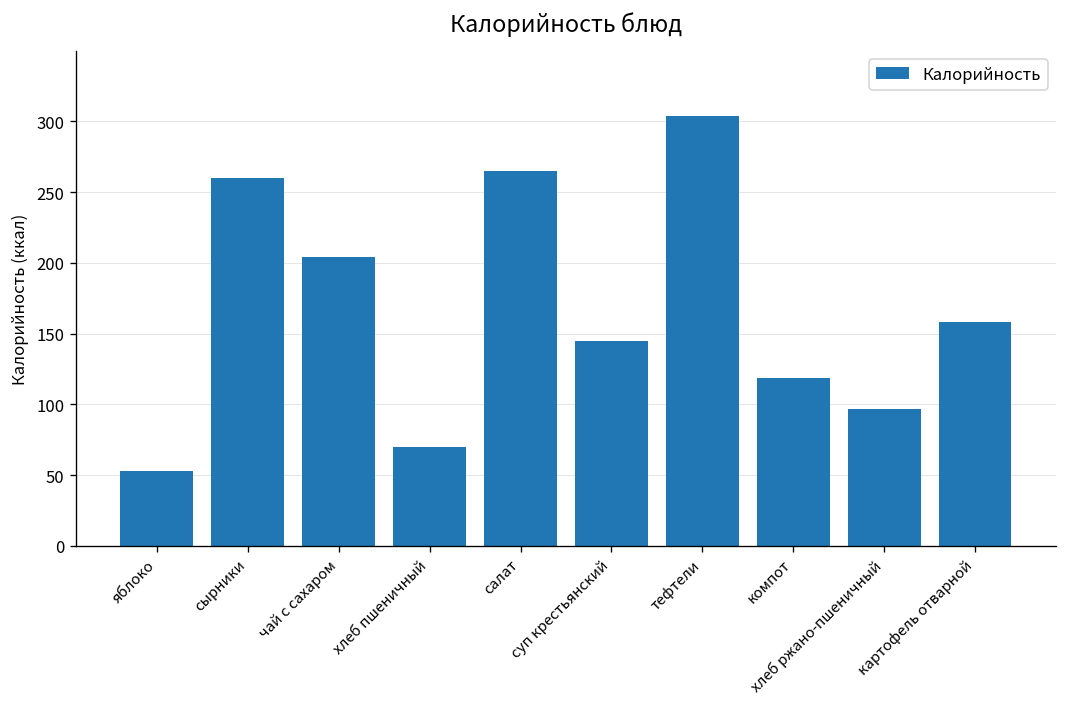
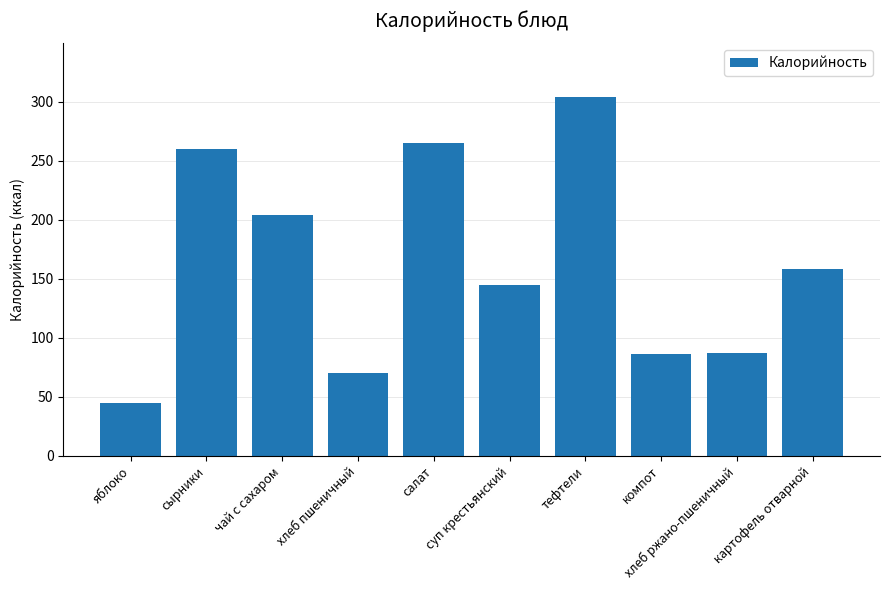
  {
-   "яблоко": 53,
+   "яблоко": 45,
    "сырники": 260,
    "чай с сахаром": 204,
    "хлеб пшеничный": 70,
    "салат": 265,
    "суп крестьянский": 145,
    "тефтели": 304,
-   "компот": 119,
-   "хлеб ржано-пшеничный": 97,
+   "компот": 86,
+   "хлеб ржано-пшеничный": 87,
    "картофель отварной": 158
  }
